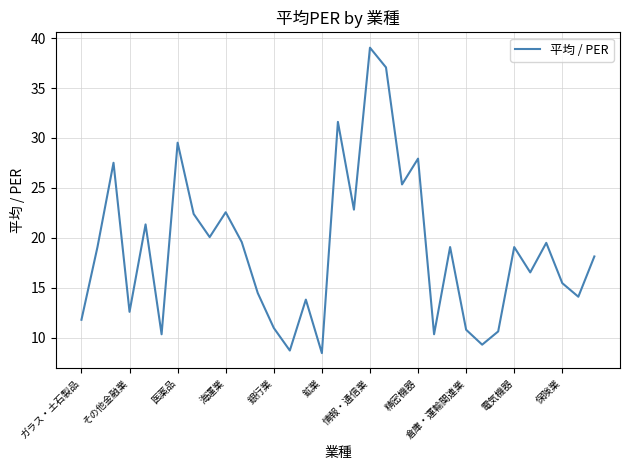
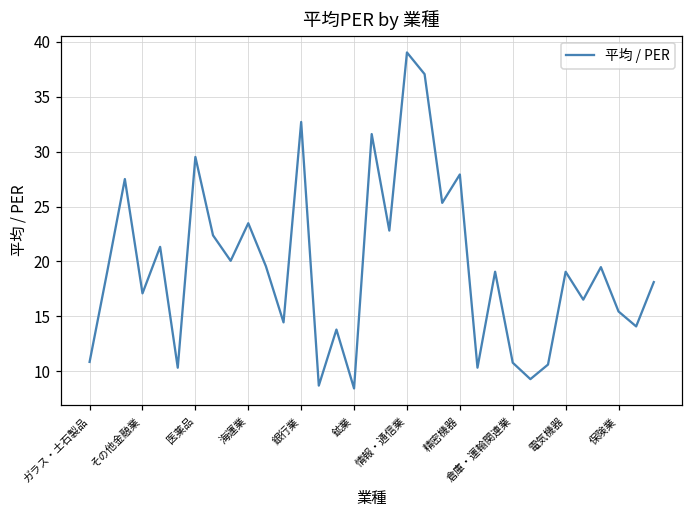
  {
-   "ガラス・土石製品": 12,
-   "その他金融業": 13,
+   "ガラス・土石製品": 11,
+   "その他金融業": 17,
    "医薬品": 30,
-   "海運業": 22.6,
-   "銀行業": 11,
+   "海運業": 23.5,
+   "銀行業": 33,
    "鉱業": 8,
    "情報・通信業": 39,
    "精密機器": 28,
    "倉庫・運輸関連業": 11,
    "電気機器": 19,
    "保険業": 15
  }
